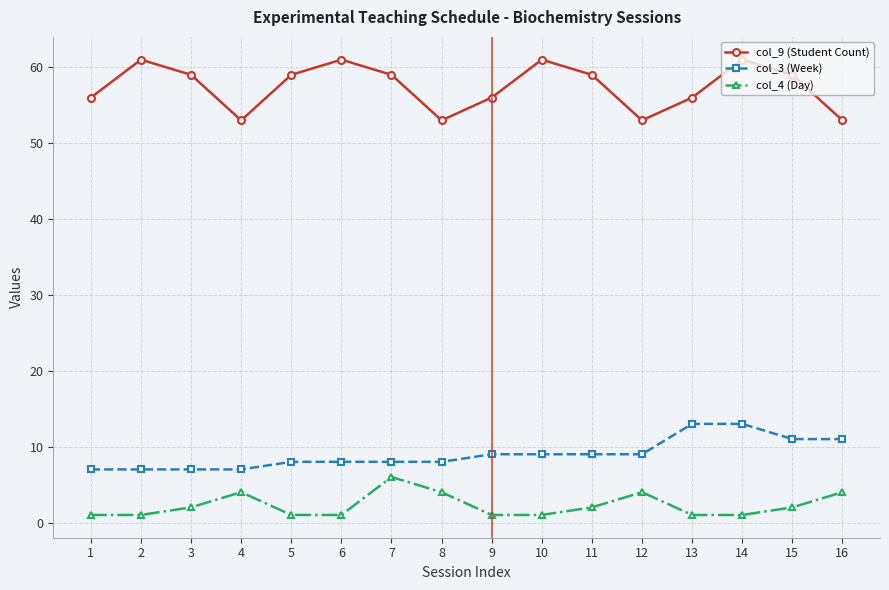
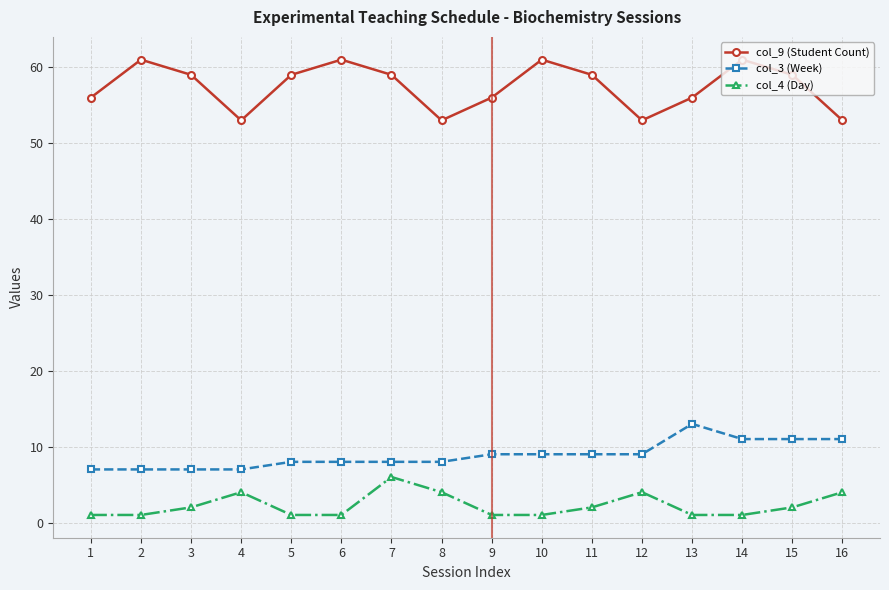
  {
    "col_9 (Student Count)": {
      "1": 56,
      "2": 61,
      "3": 59,
      "4": 53,
      "5": 59,
      "6": 61,
      "7": 59,
      "8": 53,
      "9": 56,
      "10": 61,
      "11": 59,
      "12": 53,
      "13": 56,
      "16": 53
    },
    "col_3 (Week)": {
      "1": 7,
      "2": 7,
      "3": 7,
      "4": 7,
      "5": 8,
      "6": 8,
      "7": 8,
      "8": 8,
      "9": 9,
      "10": 9,
      "11": 9,
      "12": 9,
      "13": 13,
-     "14": 13,
+     "14": 11,
      "15": 11,
      "16": 11
    },
    "col_4 (Day)": {
      "1": 1,
      "2": 1,
      "3": 2,
      "4": 4,
      "5": 1,
      "6": 1,
      "7": 6,
      "8": 4,
      "9": 1,
      "10": 1,
      "11": 2,
      "12": 4,
      "13": 1,
      "14": 1,
      "15": 2,
      "16": 4
    }
  }
